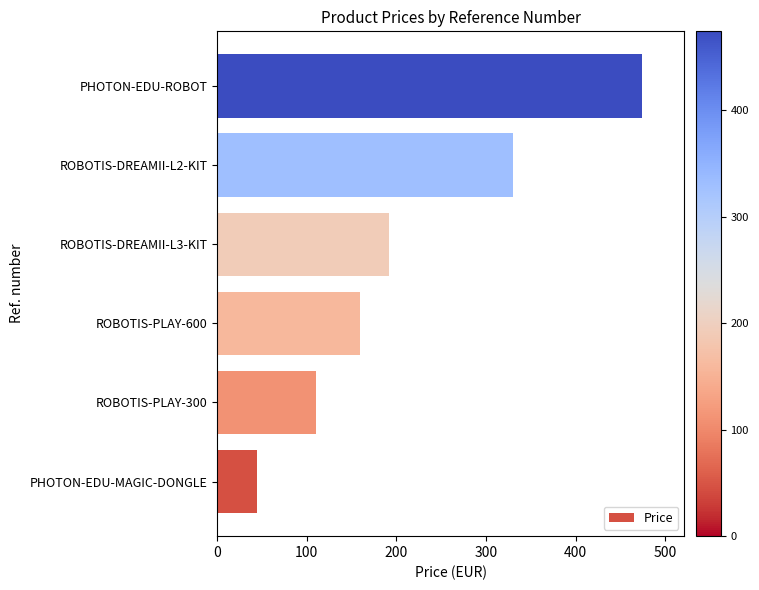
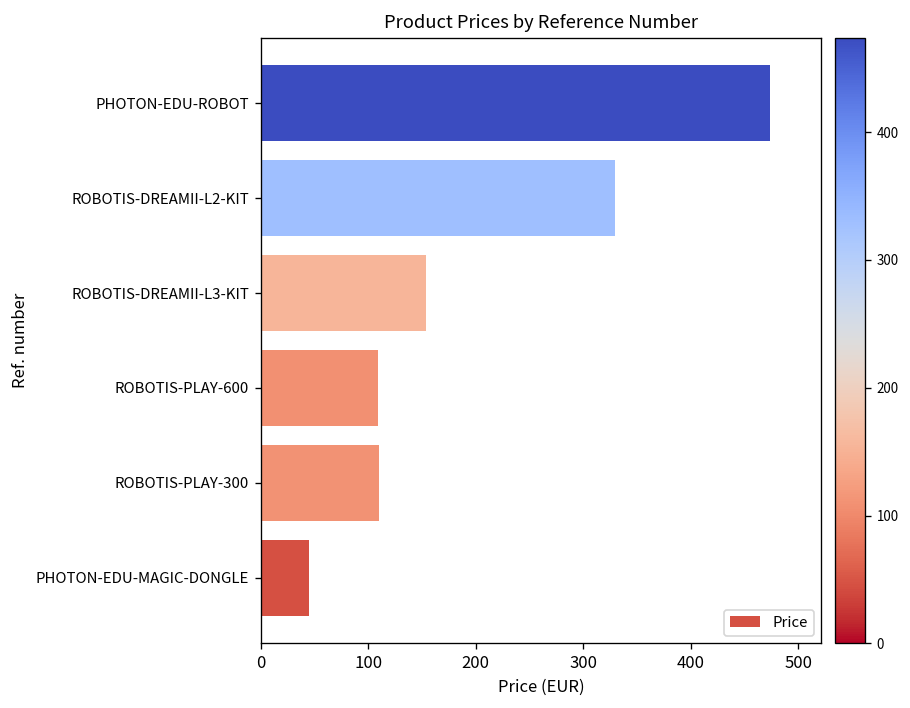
  {
    "PHOTON-EDU-ROBOT": 470,
    "ROBOTIS-DREAMII-L2-KIT": 330,
-   "ROBOTIS-DREAMII-L3-KIT": 190,
-   "ROBOTIS-PLAY-600": 160,
+   "ROBOTIS-DREAMII-L3-KIT": 150,
+   "ROBOTIS-PLAY-600": 110,
    "ROBOTIS-PLAY-300": 110,
    "PHOTON-EDU-MAGIC-DONGLE": 40
  }
